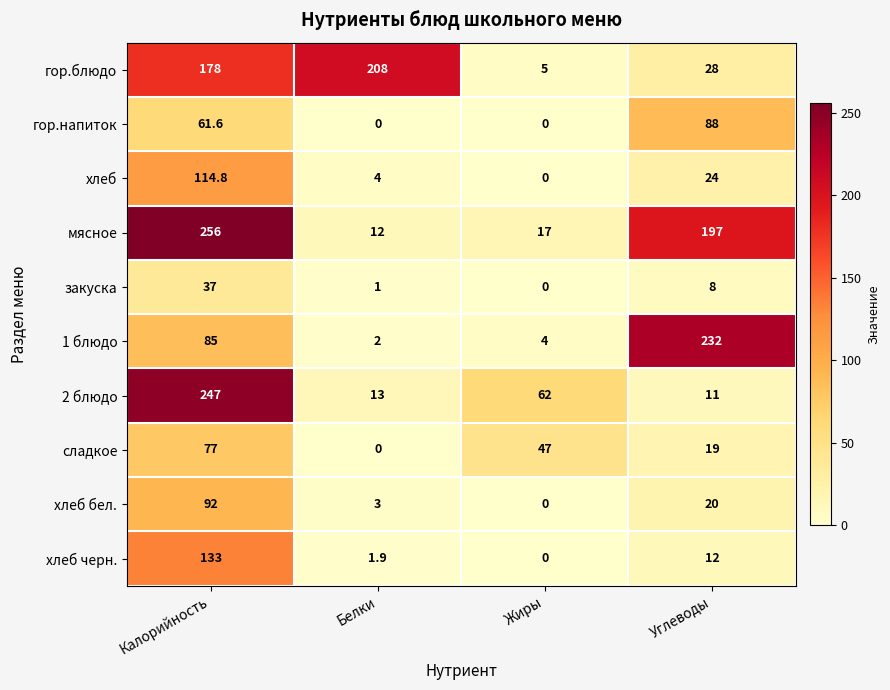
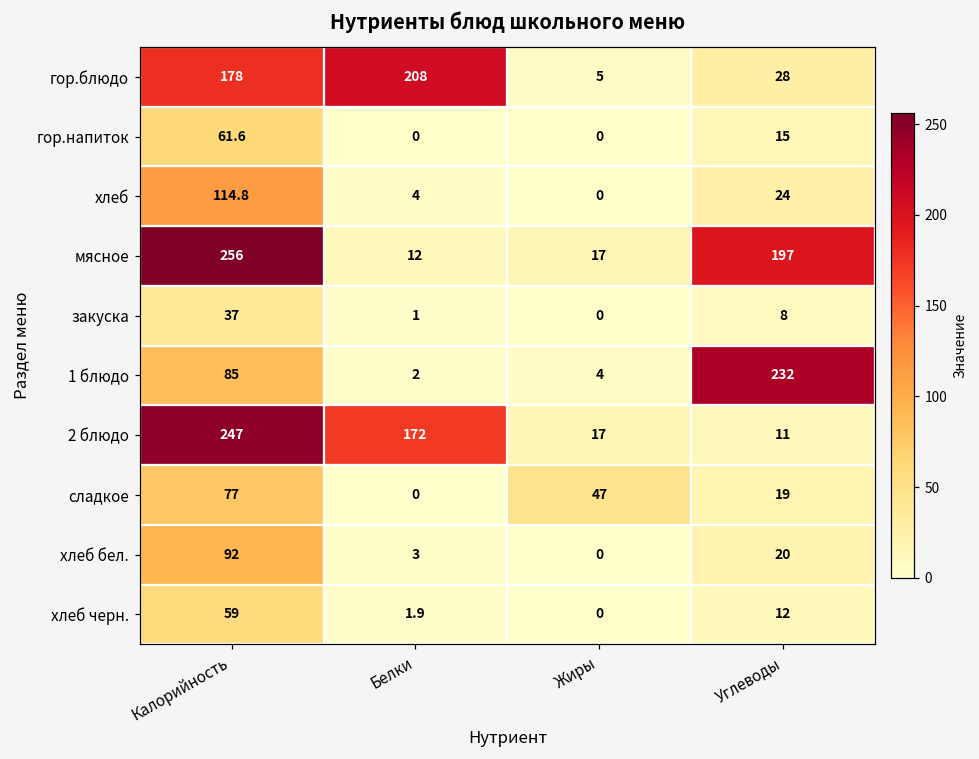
  {
    "гор.блюдо": {
      "Калорийность": 178,
      "Белки": 208,
      "Жиры": 5,
      "Углеводы": 28
    },
    "гор.напиток": {
      "Калорийность": 61.6,
      "Белки": 0,
      "Жиры": 0,
-     "Углеводы": 88
+     "Углеводы": 15
    },
    "хлеб": {
      "Калорийность": 114.8,
      "Белки": 4,
      "Жиры": 0,
      "Углеводы": 24
    },
    "мясное": {
      "Калорийность": 256,
      "Белки": 12,
      "Жиры": 17,
      "Углеводы": 197
    },
    "закуска": {
      "Калорийность": 37,
      "Белки": 1,
      "Жиры": 0,
      "Углеводы": 8
    },
    "1 блюдо": {
      "Калорийность": 85,
      "Белки": 2,
      "Жиры": 4,
      "Углеводы": 232
    },
    "2 блюдо": {
      "Калорийность": 247,
-     "Белки": 13,
-     "Жиры": 62,
+     "Белки": 172,
+     "Жиры": 17,
      "Углеводы": 11
    },
    "сладкое": {
      "Калорийность": 77,
      "Белки": 0,
      "Жиры": 47,
      "Углеводы": 19
    },
    "хлеб бел.": {
      "Калорийность": 92,
      "Белки": 3,
      "Жиры": 0,
      "Углеводы": 20
    },
    "хлеб черн.": {
-     "Калорийность": 133,
+     "Калорийность": 59,
      "Белки": 1.9,
      "Жиры": 0,
      "Углеводы": 12
    }
  }
